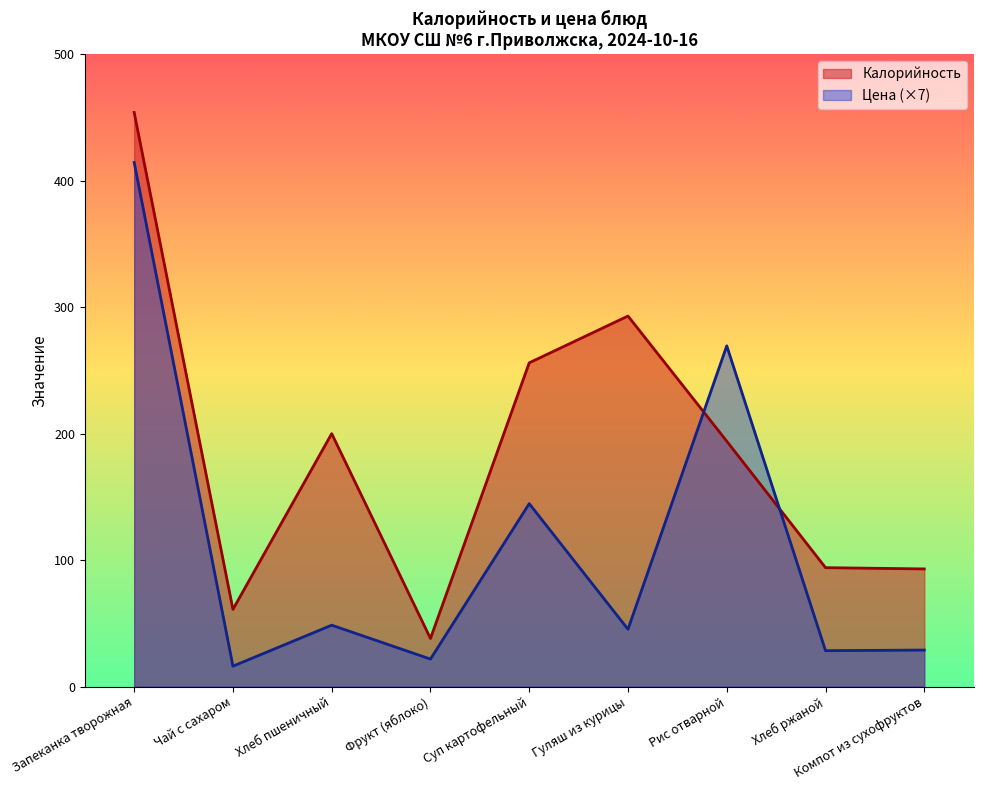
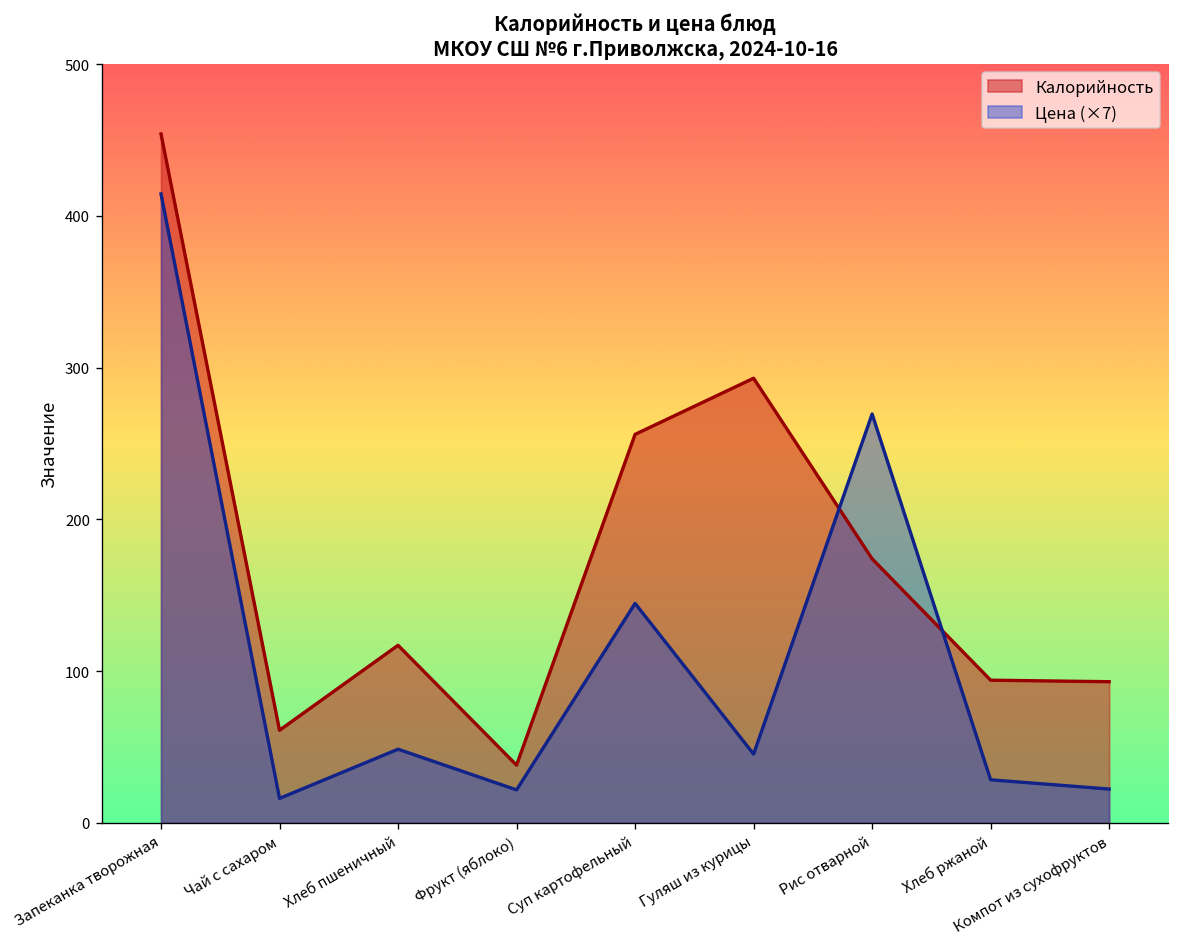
  {
    "Калорийность": {
      "Запеканка творожная": 454,
      "Чай с сахаром": 61,
-     "Хлеб пшеничный": 200,
+     "Хлеб пшеничный": 117,
      "Фрукт (яблоко)": 38,
      "Суп картофельный": 256,
      "Гуляш из курицы": 293,
-     "Рис отварной": 194,
+     "Рис отварной": 174,
      "Хлеб ржаной": 94,
      "Компот из сухофруктов": 93
    },
    "Цена (×7)": {
      "Запеканка творожная": 414,
      "Чай с сахаром": 16,
      "Хлеб пшеничный": 49,
      "Фрукт (яблоко)": 22,
      "Суп картофельный": 145,
      "Гуляш из курицы": 45,
      "Рис отварной": 269,
      "Хлеб ржаной": 28,
-     "Компот из сухофруктов": 29
+     "Компот из сухофруктов": 22
    }
  }
